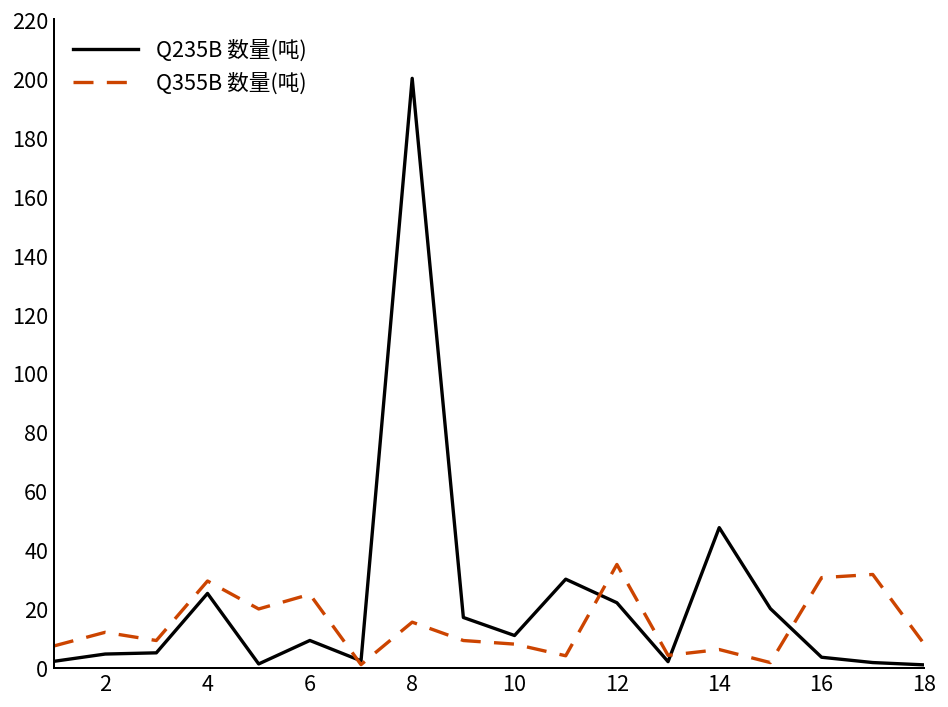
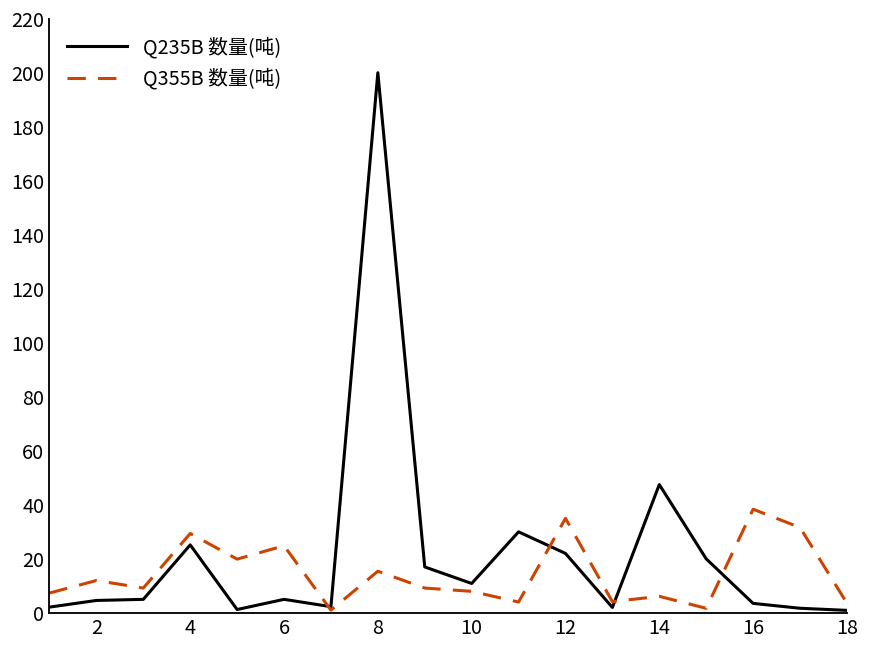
  {
    "Q235B 数量(吨)": {
      "2": 5,
      "4": 25,
-     "6": 9,
+     "6": 5,
      "8": 200,
      "10": 11,
      "12": 22,
      "14": 48,
      "16": 4,
      "18": 1
    },
    "Q355B 数量(吨)": {
      "2": 12,
      "4": 29,
      "6": 25,
      "8": 15,
      "10": 8,
      "12": 35,
      "14": 6,
-     "16": 31,
-     "18": 8
+     "16": 38,
+     "18": 4
    }
  }
